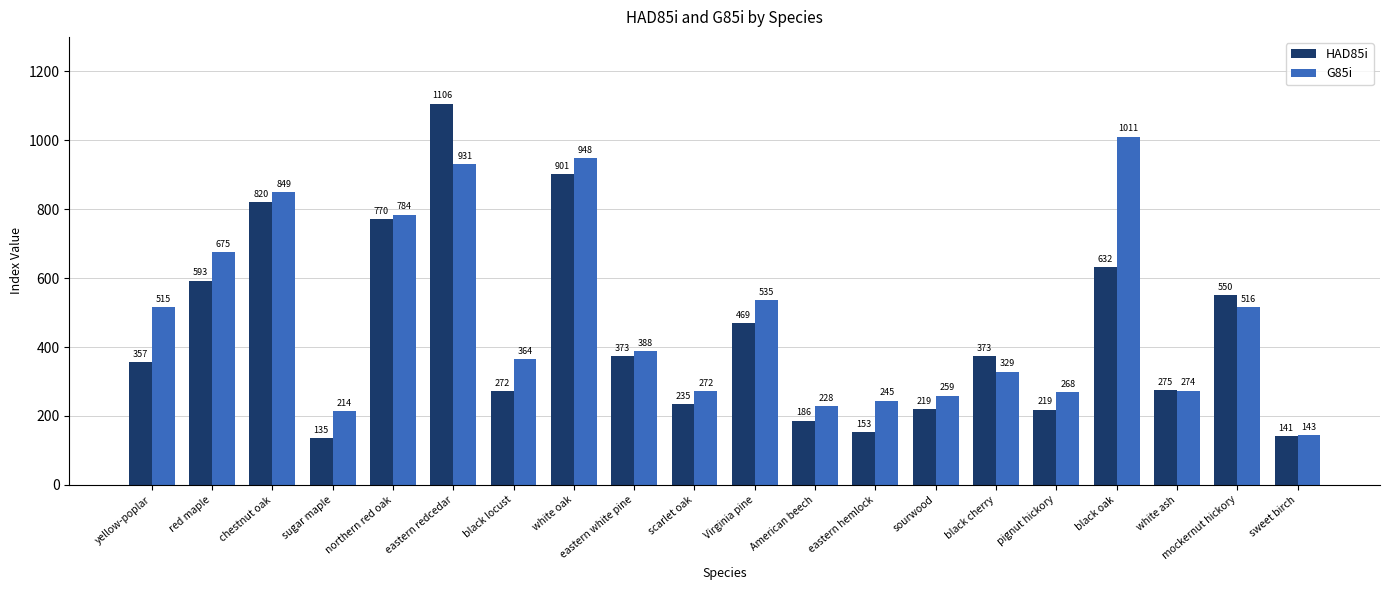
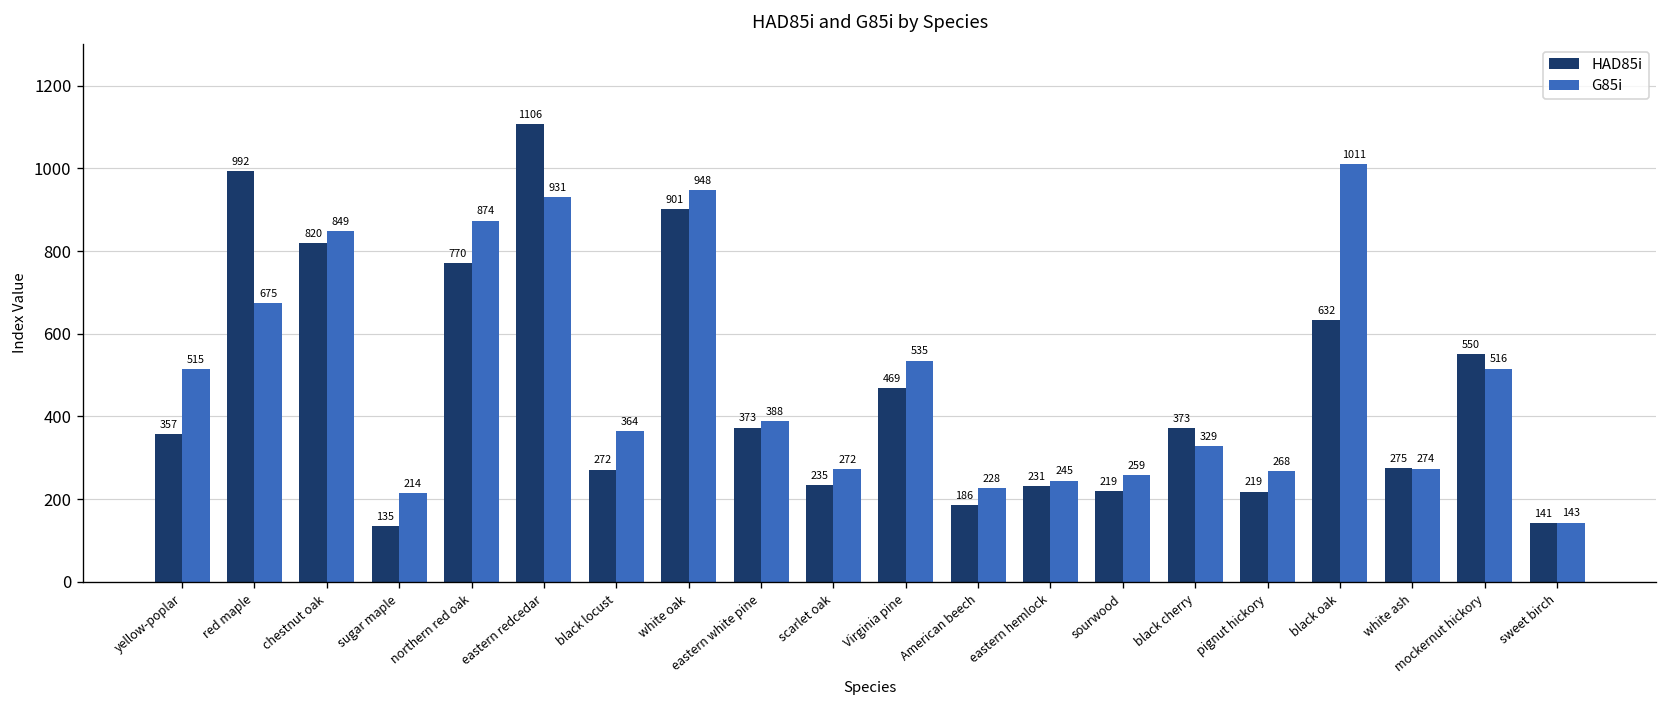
  {
    "HAD85i": {
      "yellow-poplar": 357,
-     "red maple": 593,
+     "red maple": 992,
      "chestnut oak": 820,
      "sugar maple": 135,
      "northern red oak": 770,
      "eastern redcedar": 1106,
      "black locust": 272,
      "white oak": 901,
      "eastern white pine": 373,
      "scarlet oak": 235,
      "Virginia pine": 469,
      "American beech": 186,
-     "eastern hemlock": 153,
+     "eastern hemlock": 231,
      "sourwood": 219,
      "black cherry": 373,
      "pignut hickory": 219,
      "black oak": 632,
      "white ash": 275,
      "mockernut hickory": 550,
      "sweet birch": 141
    },
    "G85i": {
      "yellow-poplar": 515,
      "red maple": 675,
      "chestnut oak": 849,
      "sugar maple": 214,
-     "northern red oak": 784,
+     "northern red oak": 874,
      "eastern redcedar": 931,
      "black locust": 364,
      "white oak": 948,
      "eastern white pine": 388,
      "scarlet oak": 272,
      "Virginia pine": 535,
      "American beech": 228,
      "eastern hemlock": 245,
      "sourwood": 259,
      "black cherry": 329,
      "pignut hickory": 268,
      "black oak": 1011,
      "white ash": 274,
      "mockernut hickory": 516,
      "sweet birch": 143
    }
  }
